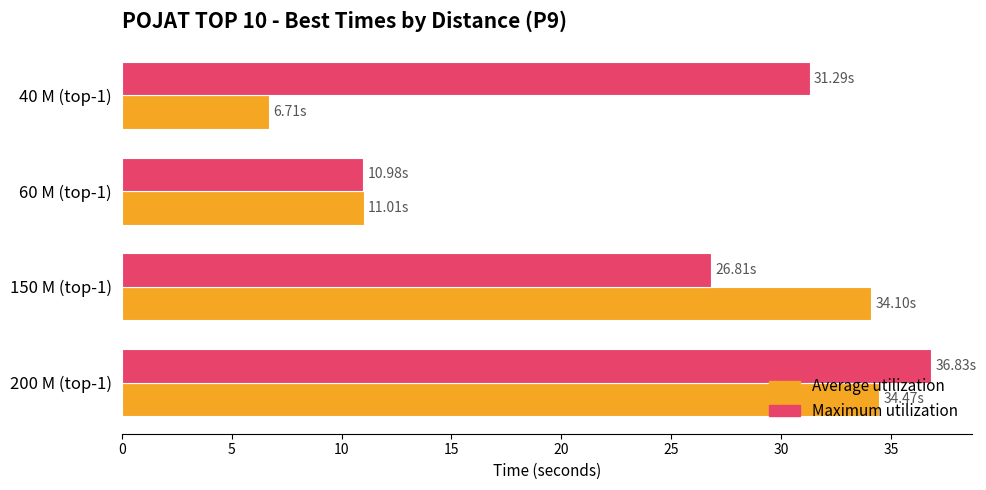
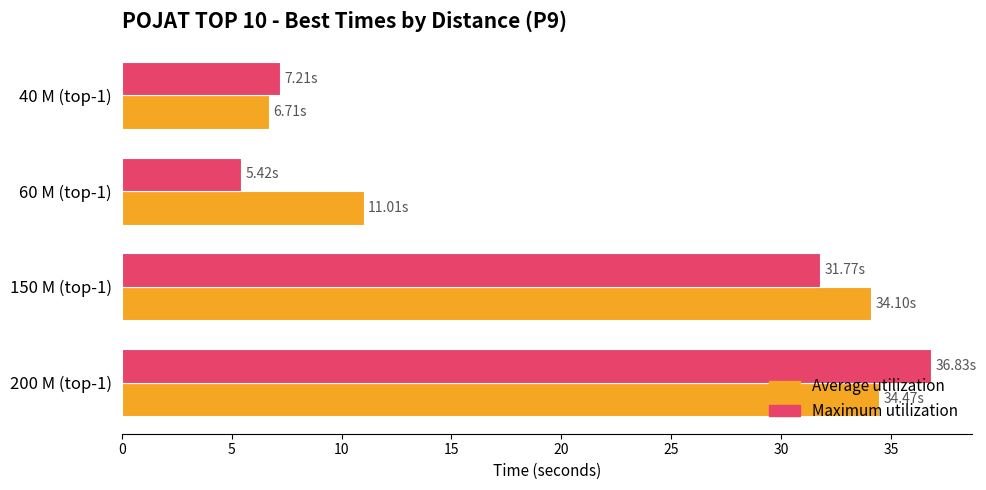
  {
    "Average utilization": {
      "40 M (top-1)": "6.71s",
      "60 M (top-1)": "11.01s",
      "150 M (top-1)": "34.10s",
      "200 M (top-1)": "34.47s"
    },
    "Maximum utilization": {
-     "40 M (top-1)": "31.29s",
-     "60 M (top-1)": "10.98s",
-     "150 M (top-1)": "26.81s",
+     "40 M (top-1)": "7.21s",
+     "60 M (top-1)": "5.42s",
+     "150 M (top-1)": "31.77s",
      "200 M (top-1)": "36.83s"
    }
  }
